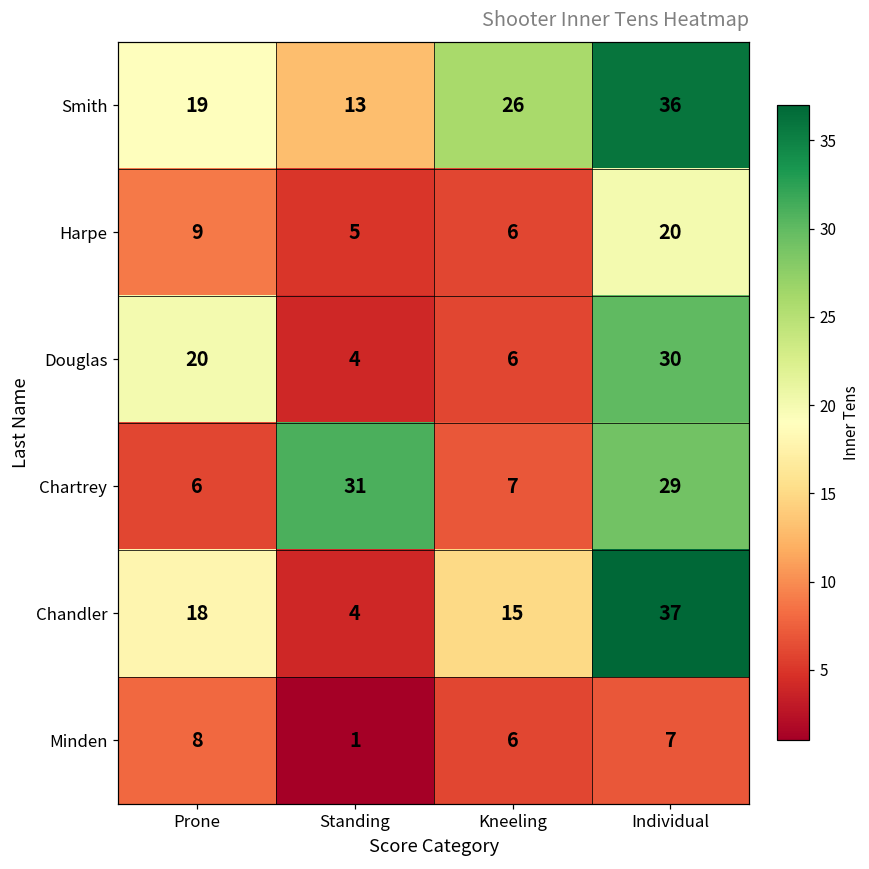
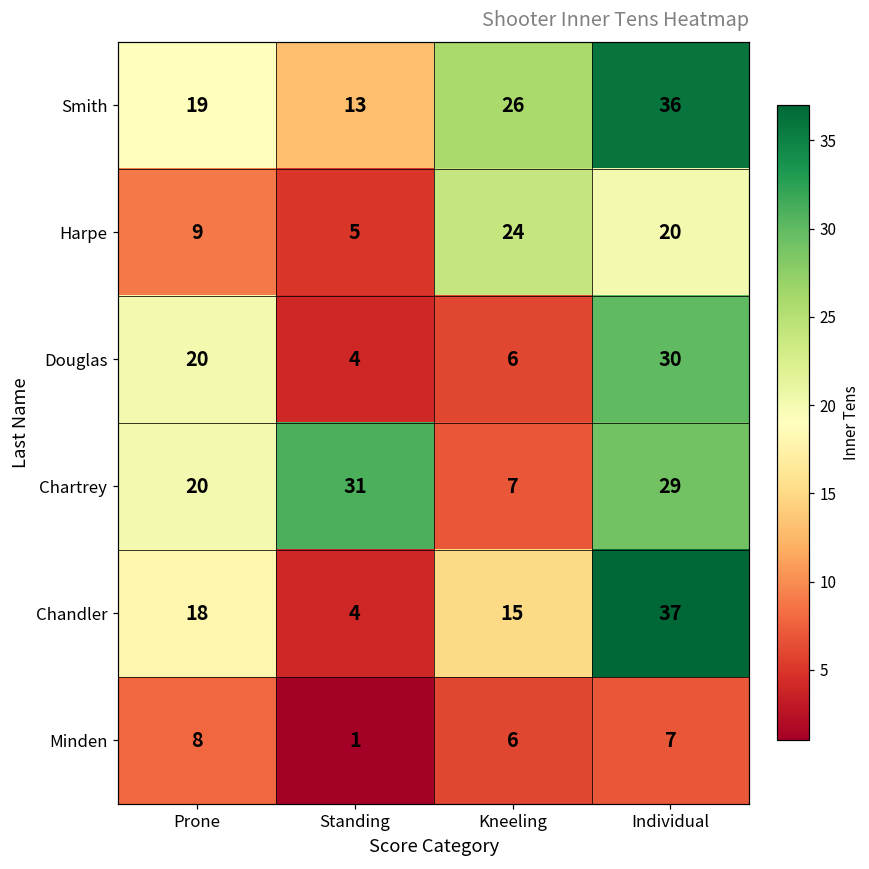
  {
    "Smith": {
      "Prone": 19,
      "Standing": 13,
      "Kneeling": 26,
      "Individual": 36
    },
    "Harpe": {
      "Prone": 9,
      "Standing": 5,
-     "Kneeling": 6,
+     "Kneeling": 24,
      "Individual": 20
    },
    "Douglas": {
      "Prone": 20,
      "Standing": 4,
      "Kneeling": 6,
      "Individual": 30
    },
    "Chartrey": {
-     "Prone": 6,
+     "Prone": 20,
      "Standing": 31,
      "Kneeling": 7,
      "Individual": 29
    },
    "Chandler": {
      "Prone": 18,
      "Standing": 4,
      "Kneeling": 15,
      "Individual": 37
    },
    "Minden": {
      "Prone": 8,
      "Standing": 1,
      "Kneeling": 6,
      "Individual": 7
    }
  }
